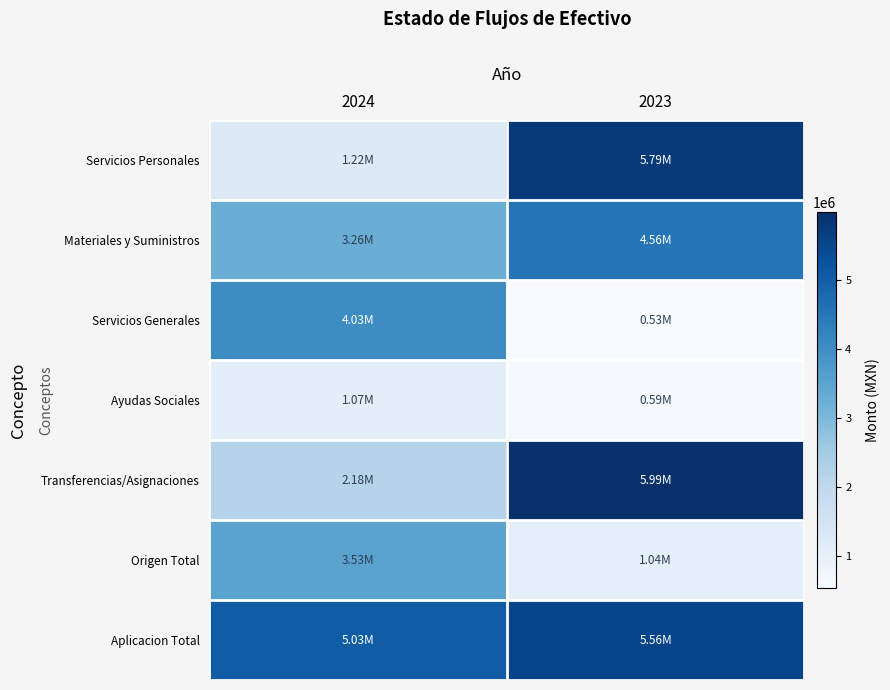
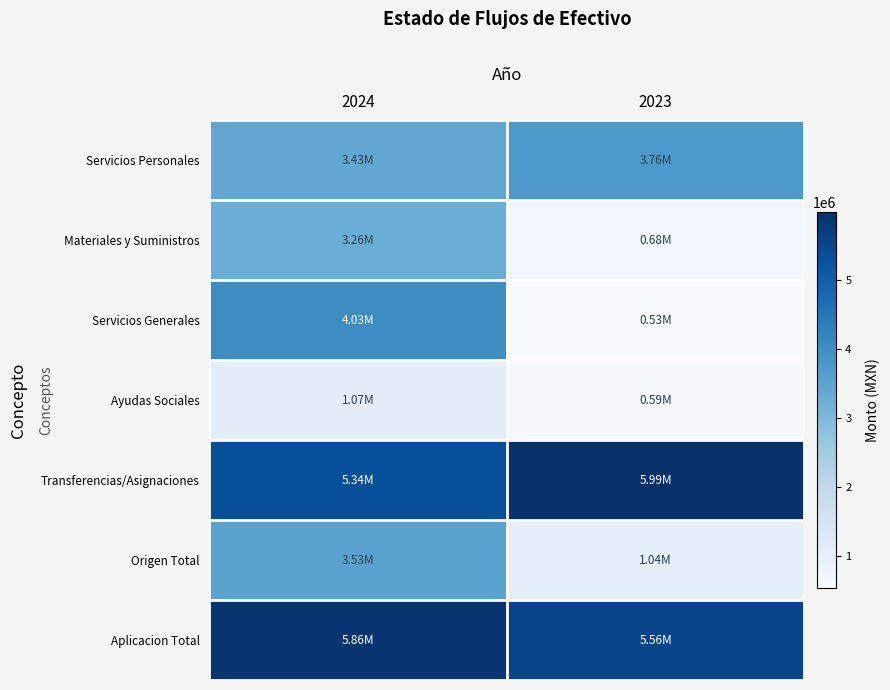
  {
    "Servicios Personales": {
-     "2024": "1.22M",
-     "2023": "5.79M"
+     "2024": "3.43M",
+     "2023": "3.76M"
    },
    "Materiales y Suministros": {
      "2024": "3.26M",
-     "2023": "4.56M"
+     "2023": "0.68M"
    },
    "Servicios Generales": {
      "2024": "4.03M",
      "2023": "0.53M"
    },
    "Ayudas Sociales": {
      "2024": "1.07M",
      "2023": "0.59M"
    },
    "Transferencias/Asignaciones": {
-     "2024": "2.18M",
+     "2024": "5.34M",
      "2023": "5.99M"
    },
    "Origen Total": {
      "2024": "3.53M",
      "2023": "1.04M"
    },
    "Aplicacion Total": {
-     "2024": "5.03M",
+     "2024": "5.86M",
      "2023": "5.56M"
    }
  }
